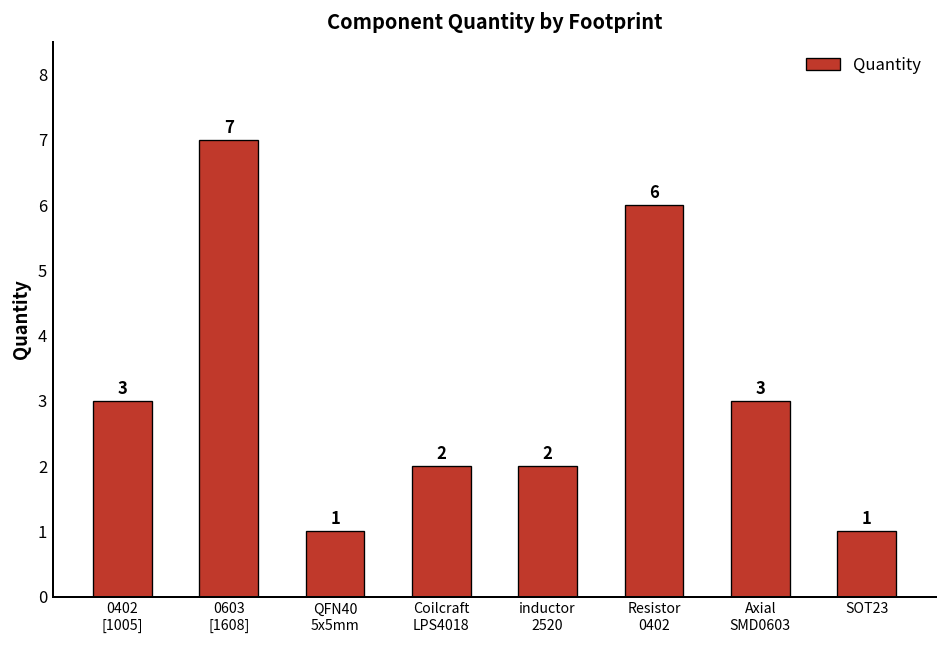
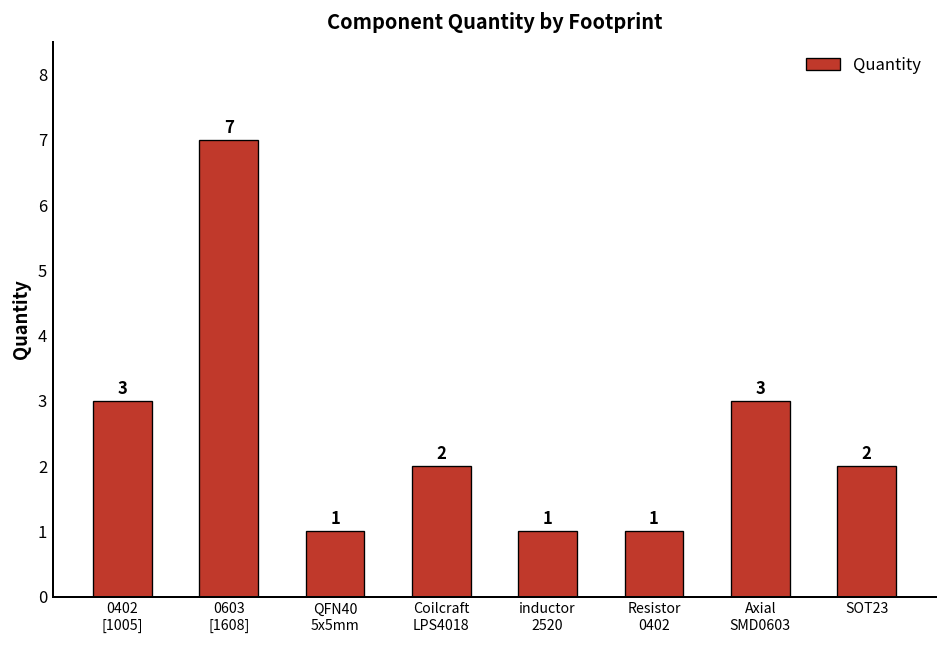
  {
    "0402 [1005]": 3,
    "0603 [1608]": 7,
    "QFN40 5x5mm": 1,
    "Coilcraft LPS4018": 2,
-   "inductor 2520": 2,
-   "Resistor 0402": 6,
+   "inductor 2520": 1,
+   "Resistor 0402": 1,
    "Axial SMD0603": 3,
-   "SOT23": 1
+   "SOT23": 2
  }
